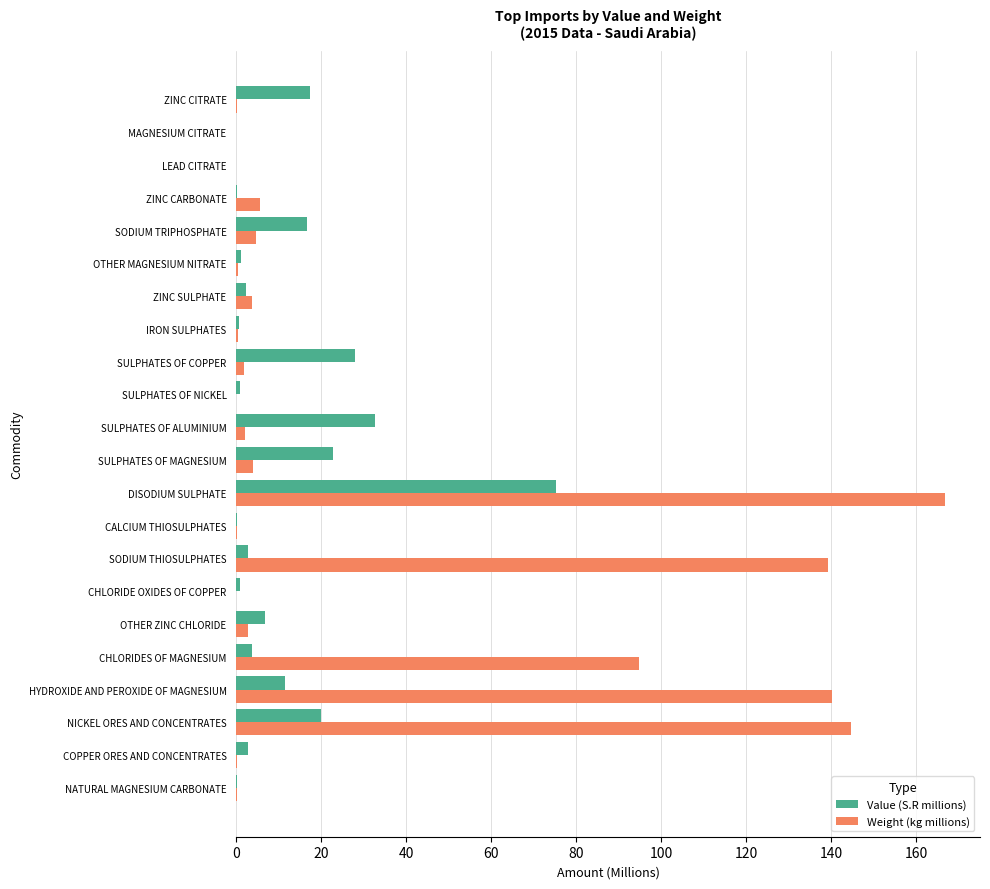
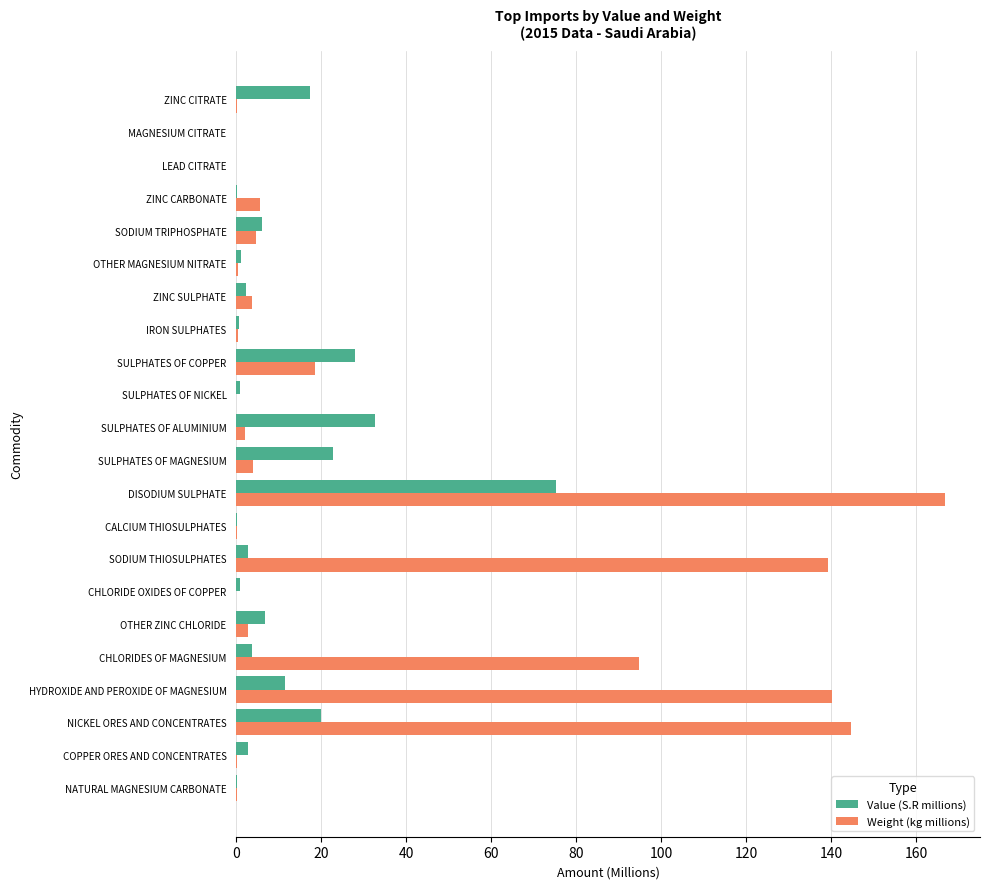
  {
    "Value (S.R millions)": {
      "ZINC CITRATE": 17,
-     "SODIUM TRIPHOSPHATE": 17,
+     "SODIUM TRIPHOSPHATE": 6,
      "OTHER MAGNESIUM NITRATE": 1,
      "ZINC SULPHATE": 2,
      "IRON SULPHATES": 1,
      "SULPHATES OF COPPER": 28,
      "SULPHATES OF NICKEL": 1,
      "SULPHATES OF ALUMINIUM": 33,
      "SULPHATES OF MAGNESIUM": 23,
      "DISODIUM SULPHATE": 75,
      "SODIUM THIOSULPHATES": 3,
      "CHLORIDE OXIDES OF COPPER": 1,
      "OTHER ZINC CHLORIDE": 7,
      "CHLORIDES OF MAGNESIUM": 4,
      "HYDROXIDE AND PEROXIDE OF MAGNESIUM": 11,
      "NICKEL ORES AND CONCENTRATES": 20,
      "COPPER ORES AND CONCENTRATES": 3
    },
    "Weight (kg millions)": {
      "ZINC CARBONATE": 6,
      "SODIUM TRIPHOSPHATE": 5,
      "ZINC SULPHATE": 4,
-     "SULPHATES OF COPPER": 2,
+     "SULPHATES OF COPPER": 19,
      "SULPHATES OF ALUMINIUM": 2,
      "SULPHATES OF MAGNESIUM": 4,
      "DISODIUM SULPHATE": 167,
      "SODIUM THIOSULPHATES": 139,
      "OTHER ZINC CHLORIDE": 3,
      "CHLORIDES OF MAGNESIUM": 95,
      "HYDROXIDE AND PEROXIDE OF MAGNESIUM": 140,
      "NICKEL ORES AND CONCENTRATES": 145
    }
  }
